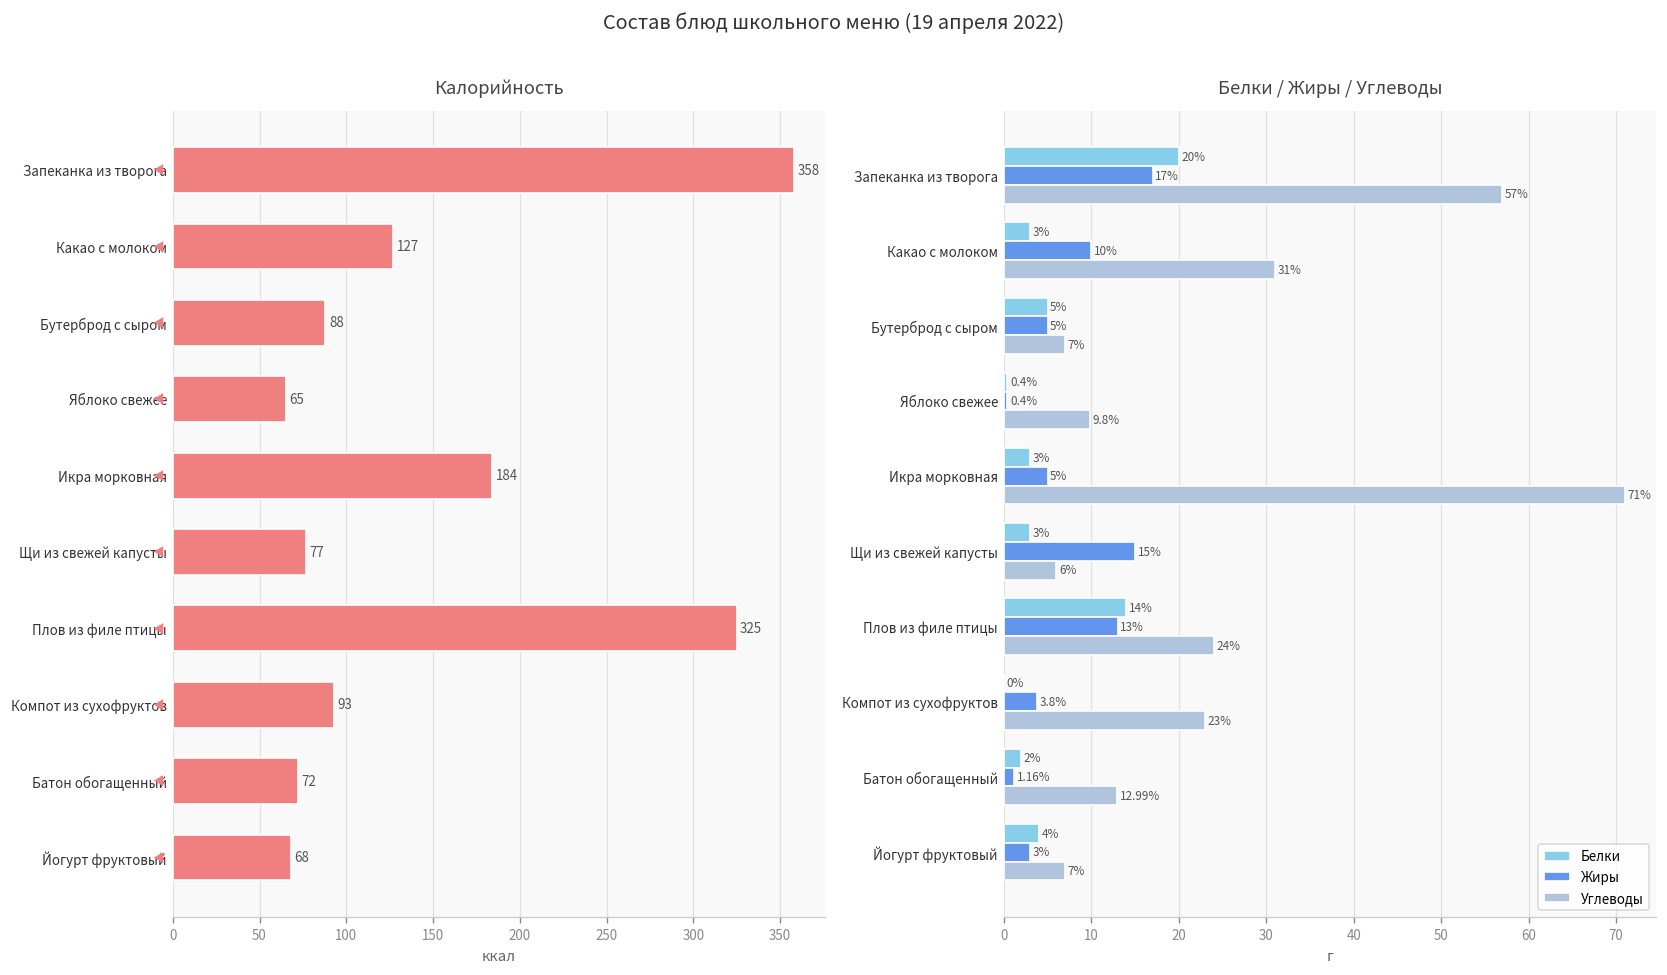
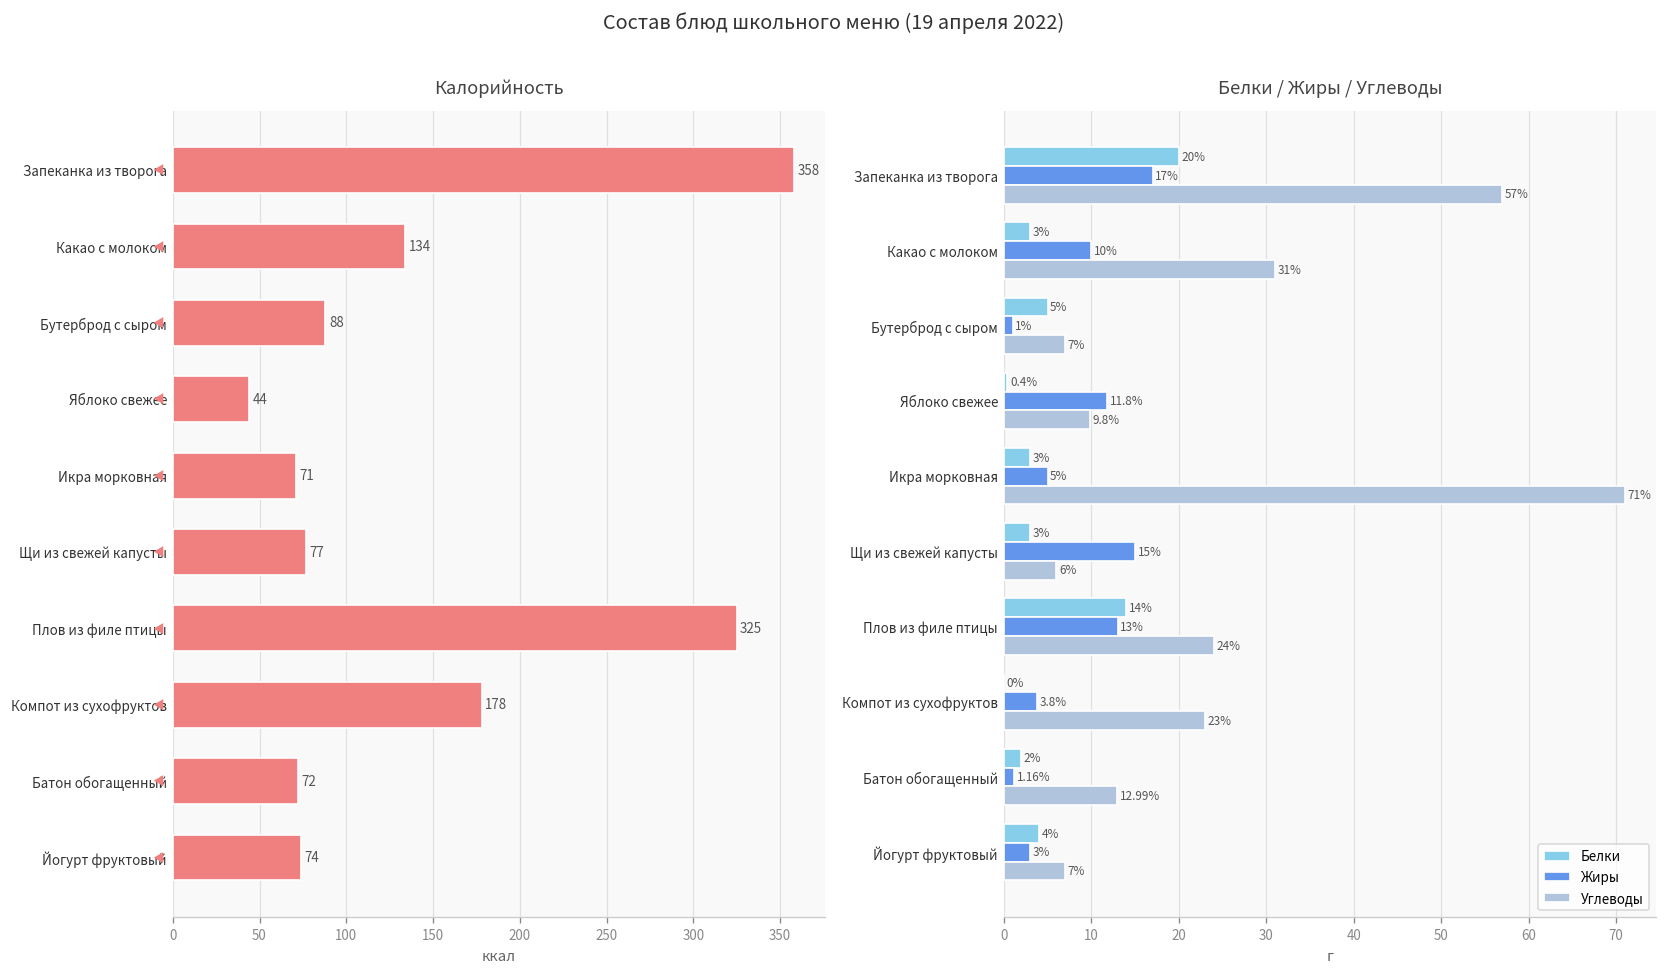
  {
    "Калорийность": {
      "Запеканка из творога": "358",
-     "Какао с молоком": "127",
+     "Какао с молоком": "134",
      "Бутерброд с сыром": "88",
-     "Яблоко свежее": "65",
-     "Икра морковная": "184",
+     "Яблоко свежее": "44",
+     "Икра морковная": "71",
      "Щи из свежей капусты": "77",
      "Плов из филе птицы": "325",
-     "Компот из сухофруктов": "93",
+     "Компот из сухофруктов": "178",
      "Батон обогащенный": "72",
-     "Йогурт фруктовый": "68"
+     "Йогурт фруктовый": "74"
    },
    "Белки / Жиры / Углеводы": {
      "Жиры": {
        "Запеканка из творога": "17%",
        "Какао с молоком": "10%",
-       "Бутерброд с сыром": "5%",
-       "Яблоко свежее": "0.4%",
+       "Бутерброд с сыром": "1%",
+       "Яблоко свежее": "11.8%",
        "Икра морковная": "5%",
        "Щи из свежей капусты": "15%",
        "Плов из филе птицы": "13%",
        "Компот из сухофруктов": "3.8%",
        "Батон обогащенный": "1.16%",
        "Йогурт фруктовый": "3%"
      }
    }
  }
